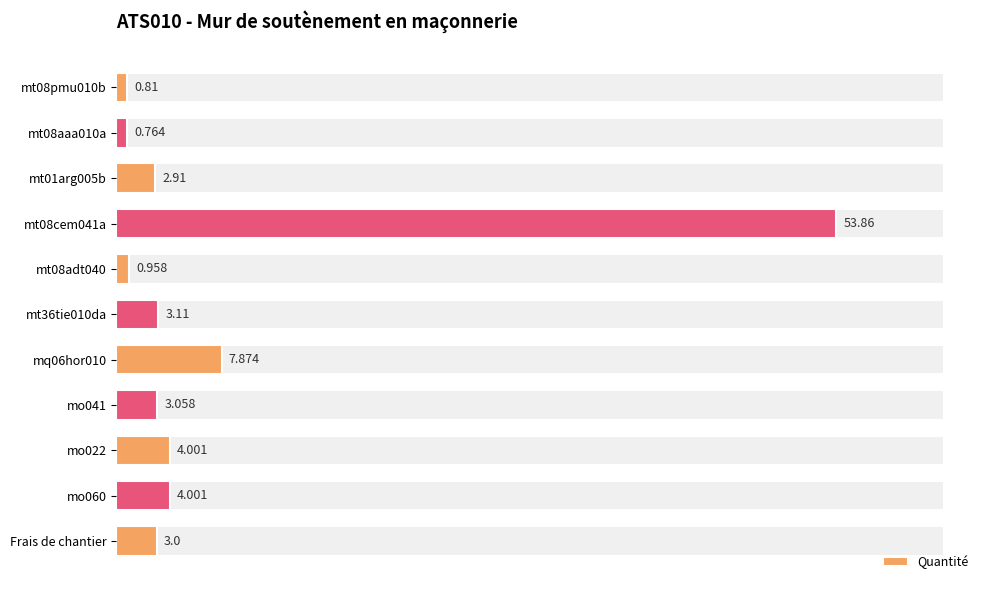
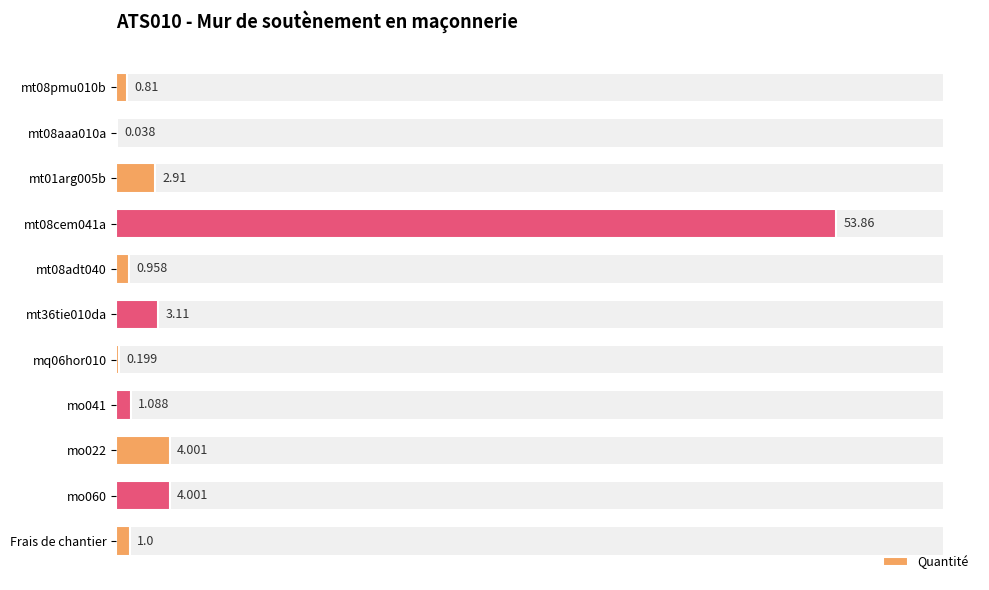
  {
    "Quantité": {
-     "mt08aaa010a": 0.764,
-     "mq06hor010": 7.874,
-     "mo041": 3.058,
-     "Frais de chantier": 3.0
+     "mt08aaa010a": 0.038,
+     "mq06hor010": 0.199,
+     "mo041": 1.088,
+     "Frais de chantier": 1.0
    }
  }
